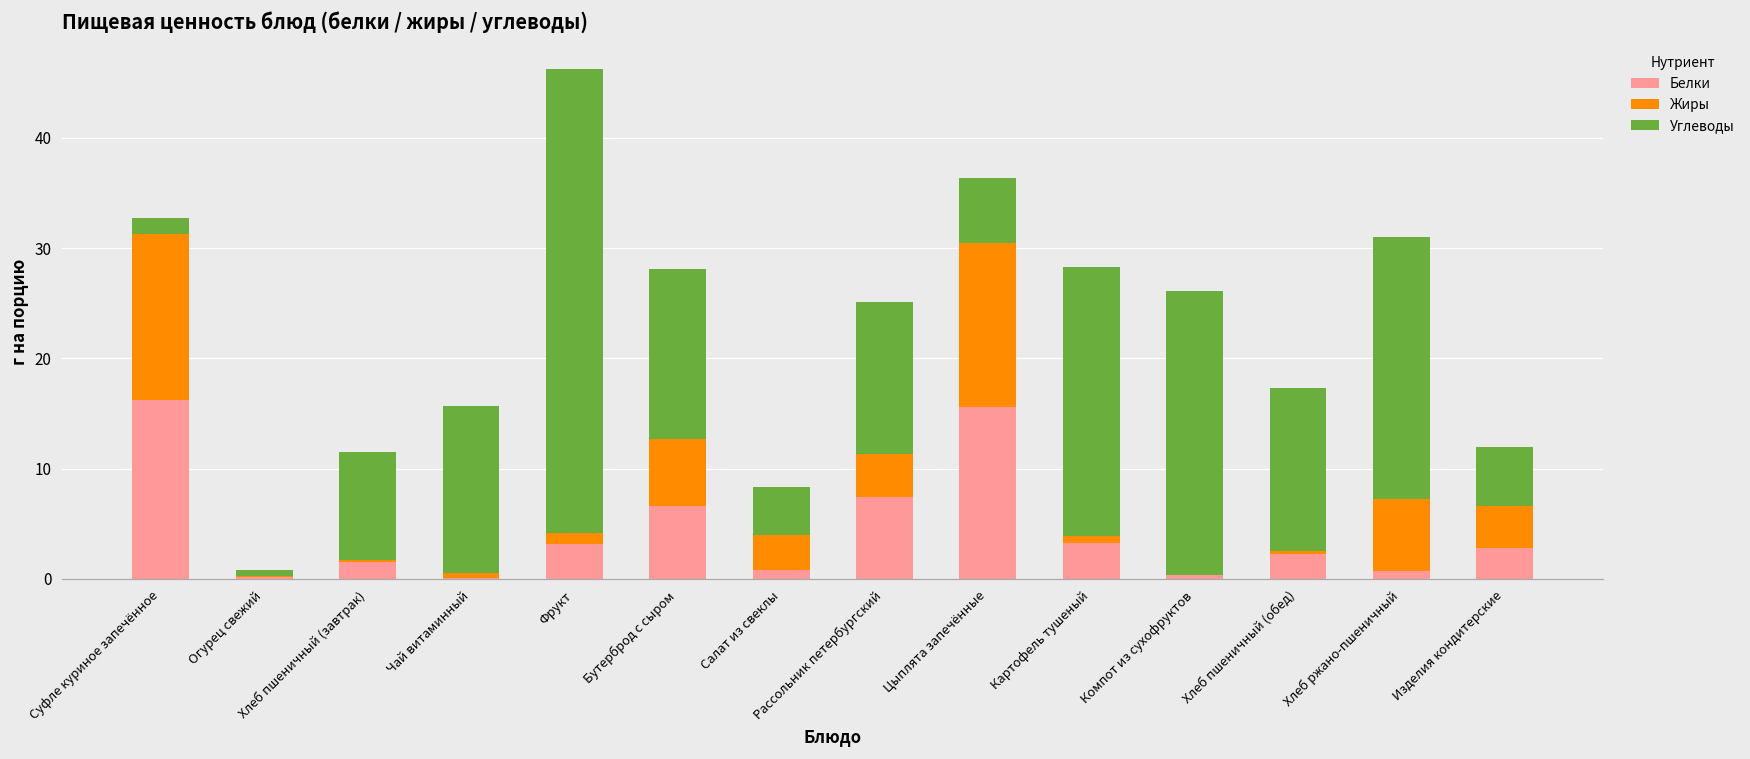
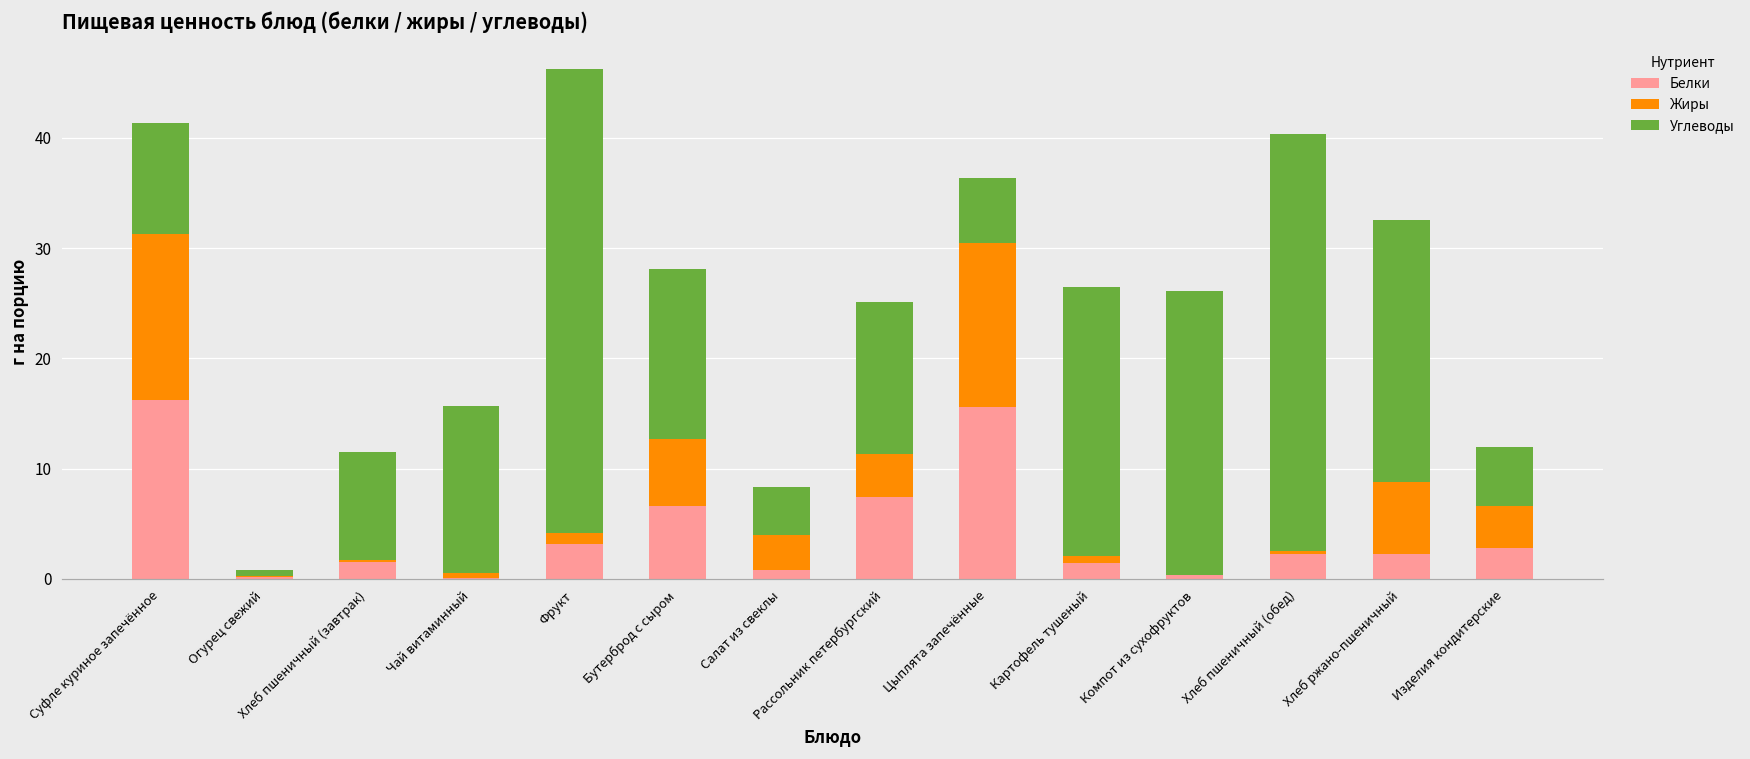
  {
    "Белки": {
      "Суфле куриное запечённое": 16.2,
      "Хлеб пшеничный (завтрак)": 1.5,
      "Фрукт": 3.2,
      "Бутерброд с сыром": 6.6,
      "Салат из свеклы": 0.8,
      "Рассольник петербургский": 7.5,
      "Цыплята запечённые": 15.6,
-     "Картофель тушеный": 3.3,
+     "Картофель тушеный": 1.4,
      "Компот из сухофруктов": 0.4,
      "Хлеб пшеничный (обед)": 2.3,
-     "Хлеб ржано-пшеничный": 0.7,
+     "Хлеб ржано-пшеничный": 2.2,
      "Изделия кондитерские": 2.8
    },
    "Жиры": {
      "Суфле куриное запечённое": 15.1,
      "Чай витаминный": 0.4,
      "Фрукт": 1.0,
      "Бутерброд с сыром": 6.1,
      "Салат из свеклы": 3.2,
      "Рассольник петербургский": 3.8,
      "Цыплята запечённые": 14.8,
      "Картофель тушеный": 0.6,
      "Компот из сухофруктов": 0.0,
      "Хлеб ржано-пшеничный": 6.6,
      "Изделия кондитерские": 3.8
    },
    "Углеводы": {
-     "Суфле куриное запечённое": 1.4,
+     "Суфле куриное запечённое": 10.0,
      "Огурец свежий": 0.6,
      "Хлеб пшеничный (завтрак)": 9.8,
      "Чай витаминный": 15.1,
      "Фрукт": 42.0,
      "Бутерброд с сыром": 15.4,
      "Салат из свеклы": 4.4,
      "Рассольник петербургский": 13.8,
      "Цыплята запечённые": 6.0,
      "Картофель тушеный": 24.4,
      "Компот из сухофруктов": 25.7,
-     "Хлеб пшеничный (обед)": 14.8,
+     "Хлеб пшеничный (обед)": 37.8,
      "Хлеб ржано-пшеничный": 23.8,
      "Изделия кондитерские": 5.4
    }
  }
